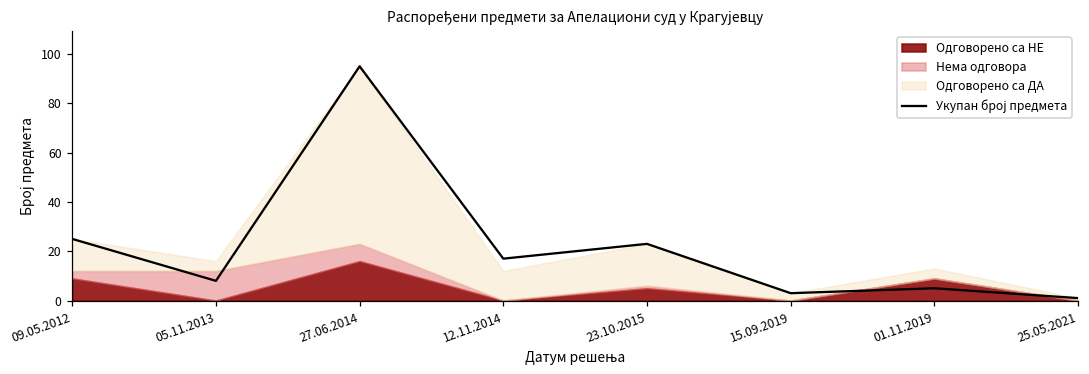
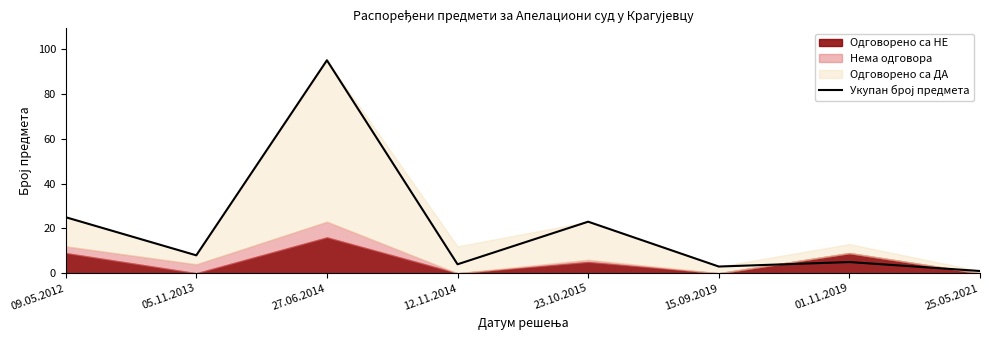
  {
    "Одговорено са НЕ": {
      "09.05.2012": 9,
      "05.11.2013": 0,
      "27.06.2014": 16
    },
    "Укупан број предмета": {
-     "12.11.2014": 17,
+     "12.11.2014": 4,
      "01.11.2019": 5
    },
    "Нема одговора": {
      "09.05.2012": 3,
-     "05.11.2013": 12,
+     "05.11.2013": 4,
      "27.06.2014": 7
    }
  }
